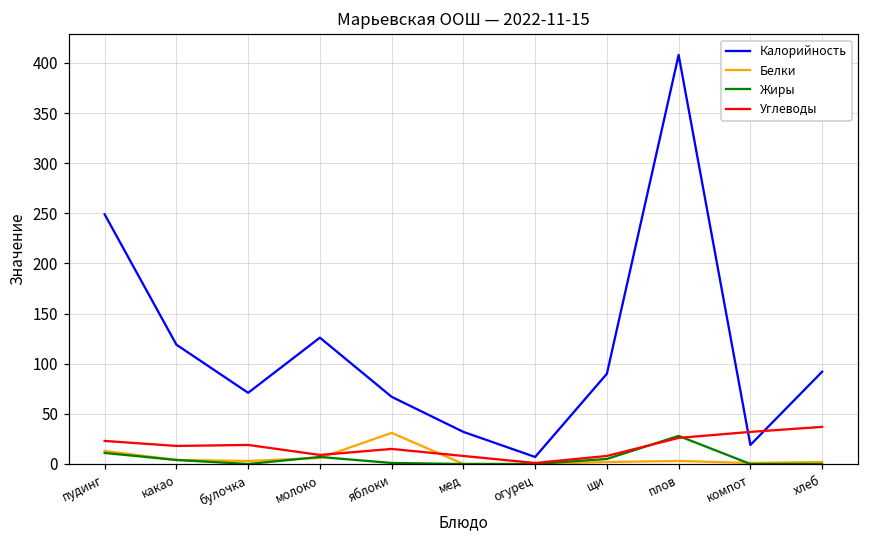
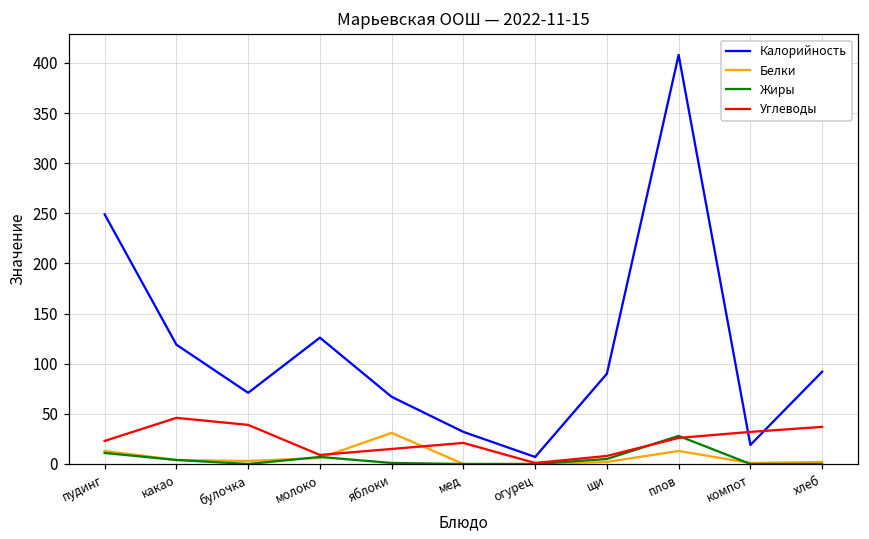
  {
    "Калорийность": {
      "пудинг": 250,
      "какао": 120,
      "булочка": 70,
      "молоко": 130,
      "яблоки": 70,
      "мед": 30,
      "огурец": 10,
      "щи": 90,
      "плов": 410,
      "компот": 20,
      "хлеб": 90
    },
    "Белки": {
      "булочка": 0,
      "яблоки": 30,
      "щи": 0,
-     "плов": 0
+     "плов": 10
    },
    "Жиры": {
      "булочка": 0,
      "яблоки": 0,
      "щи": 10
    },
    "Углеводы": {
      "пудинг": 20,
-     "какао": 20,
-     "булочка": 20,
+     "какао": 50,
+     "булочка": 40,
      "яблоки": 20,
-     "мед": 10,
+     "мед": 20,
      "щи": 10,
      "компот": 30,
      "хлеб": 40
    }
  }
